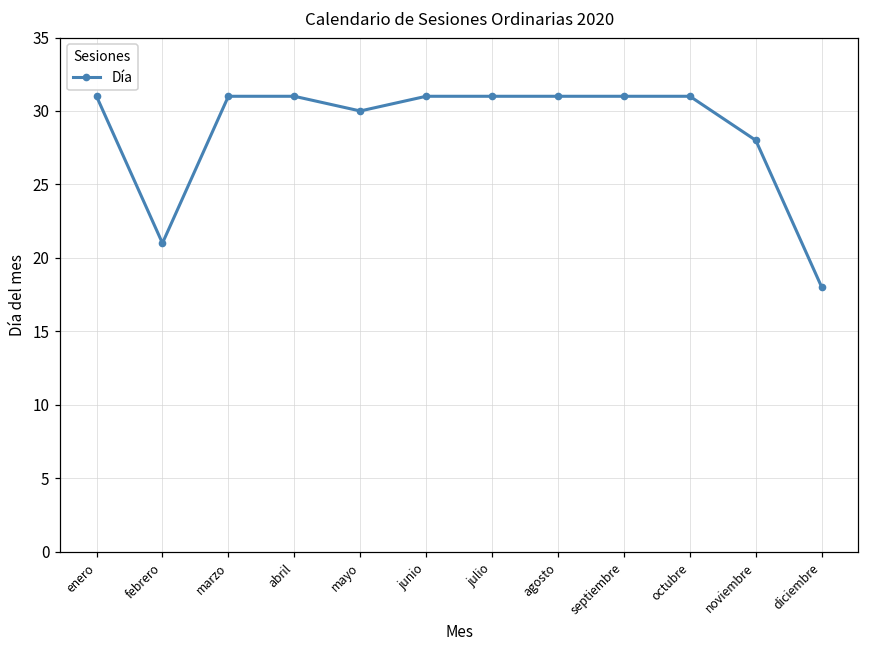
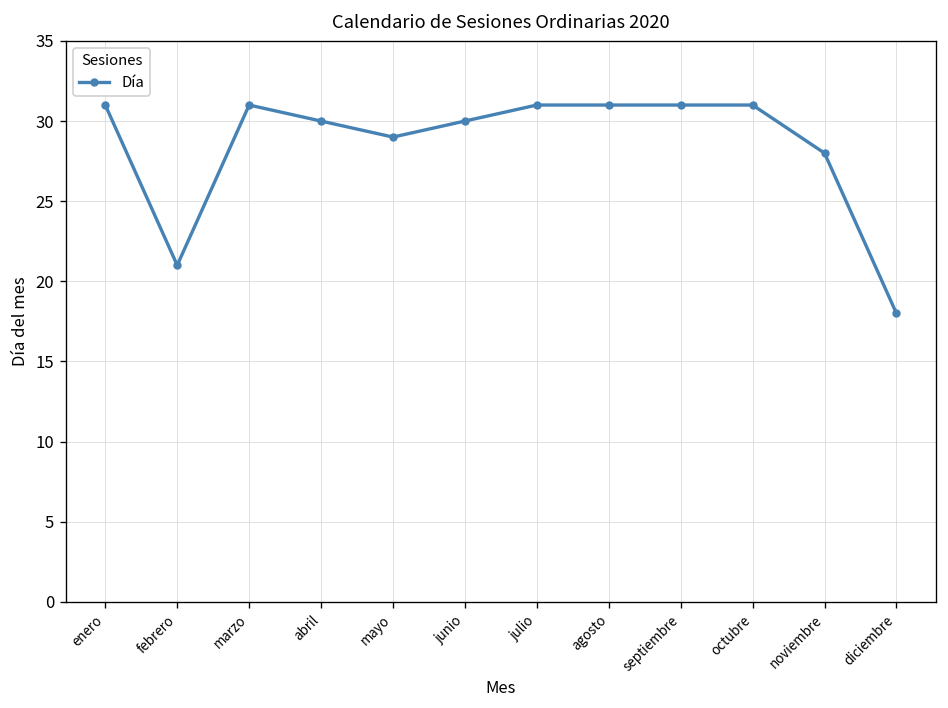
  {
    "enero": 31,
    "febrero": 21,
    "marzo": 31,
-   "abril": 31,
-   "mayo": 30,
-   "junio": 31,
+   "abril": 30,
+   "mayo": 29,
+   "junio": 30,
    "julio": 31,
    "agosto": 31,
    "septiembre": 31,
    "octubre": 31,
    "noviembre": 28,
    "diciembre": 18
  }
